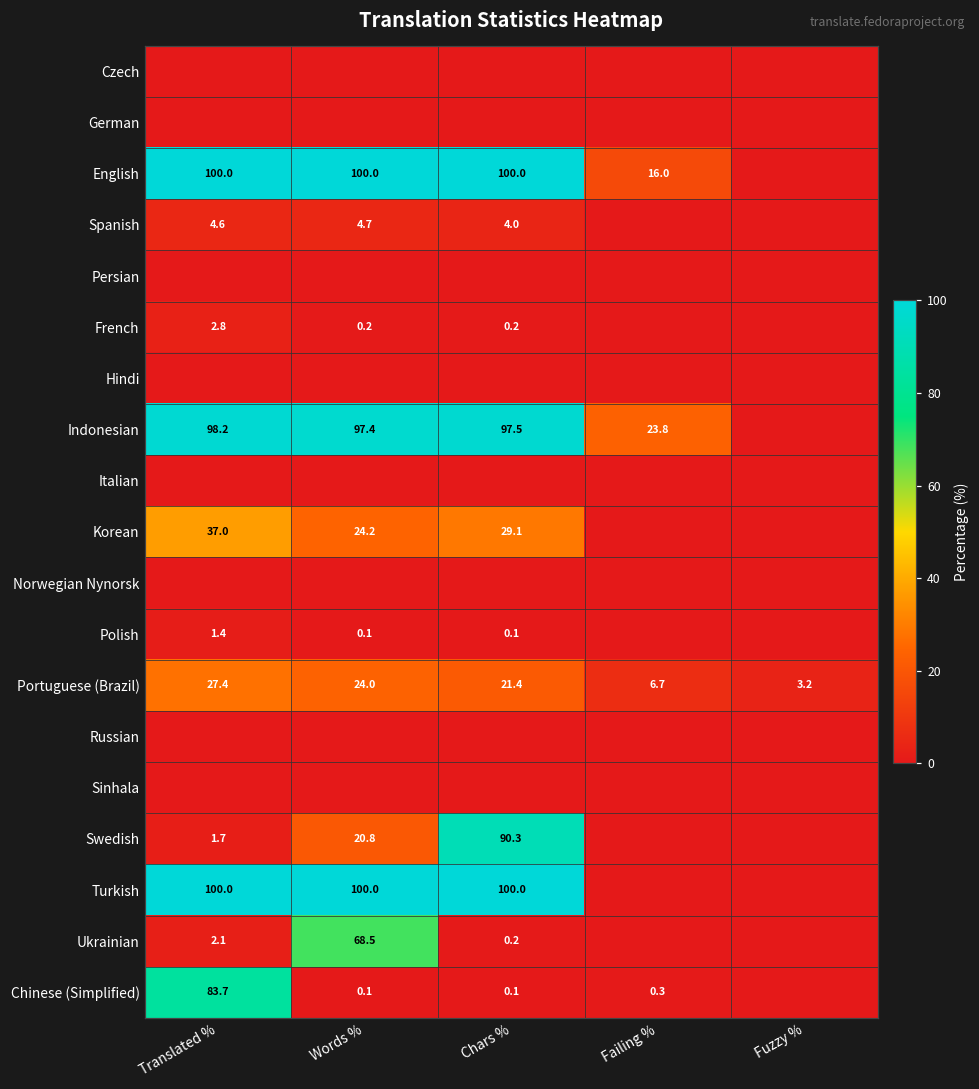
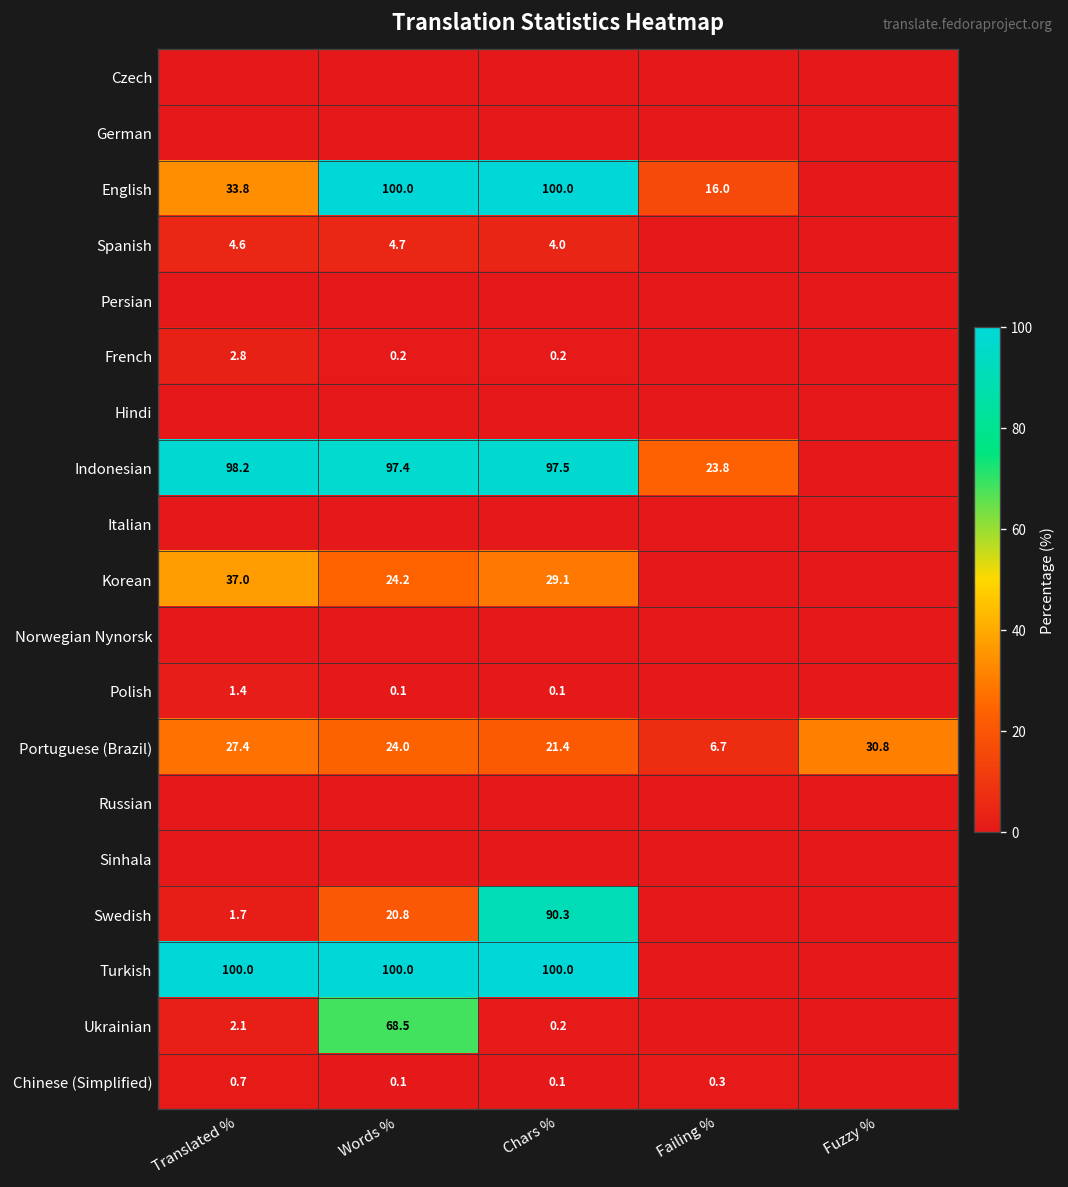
  {
    "English": {
-     "Translated %": 100.0,
+     "Translated %": 33.8,
      "Words %": 100.0,
      "Chars %": 100.0,
      "Failing %": 16.0
    },
    "Spanish": {
      "Translated %": 4.6,
      "Words %": 4.7,
      "Chars %": 4.0
    },
    "French": {
      "Translated %": 2.8,
      "Words %": 0.2,
      "Chars %": 0.2
    },
    "Indonesian": {
      "Translated %": 98.2,
      "Words %": 97.4,
      "Chars %": 97.5,
      "Failing %": 23.8
    },
    "Korean": {
      "Translated %": 37.0,
      "Words %": 24.2,
      "Chars %": 29.1
    },
    "Polish": {
      "Translated %": 1.4,
      "Words %": 0.1,
      "Chars %": 0.1
    },
    "Portuguese (Brazil)": {
      "Translated %": 27.4,
      "Words %": 24.0,
      "Chars %": 21.4,
      "Failing %": 6.7,
-     "Fuzzy %": 3.2
+     "Fuzzy %": 30.8
    },
    "Swedish": {
      "Translated %": 1.7,
      "Words %": 20.8,
      "Chars %": 90.3
    },
    "Turkish": {
      "Translated %": 100.0,
      "Words %": 100.0,
      "Chars %": 100.0
    },
    "Ukrainian": {
      "Translated %": 2.1,
      "Words %": 68.5,
      "Chars %": 0.2
    },
    "Chinese (Simplified)": {
-     "Translated %": 83.7,
+     "Translated %": 0.7,
      "Words %": 0.1,
      "Chars %": 0.1,
      "Failing %": 0.3
    }
  }
